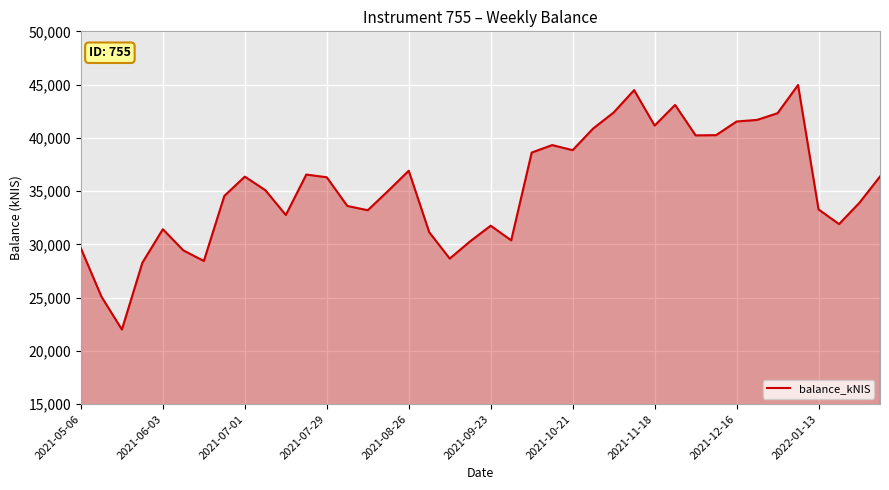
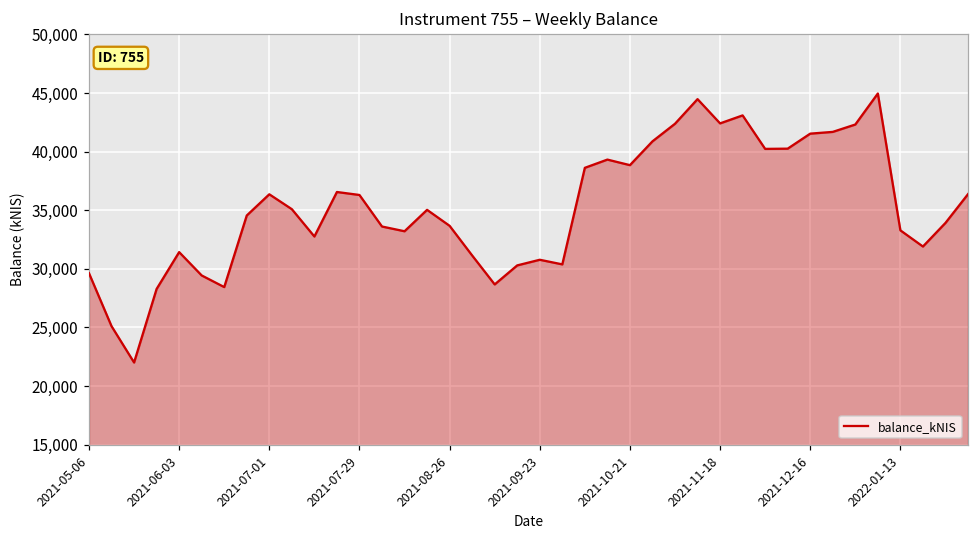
  {
    "2021-05-06": "29,600",
    "2021-06-03": "31,400",
    "2021-07-01": "36,400",
    "2021-07-29": "36,300",
-   "2021-08-26": "36,900",
-   "2021-09-23": "31,800",
+   "2021-08-26": "33,700",
+   "2021-09-23": "30,800",
    "2021-10-21": "38,800",
-   "2021-11-18": "41,200",
+   "2021-11-18": "42,400",
    "2021-12-16": "41,500",
    "2022-01-13": "33,300"
  }
